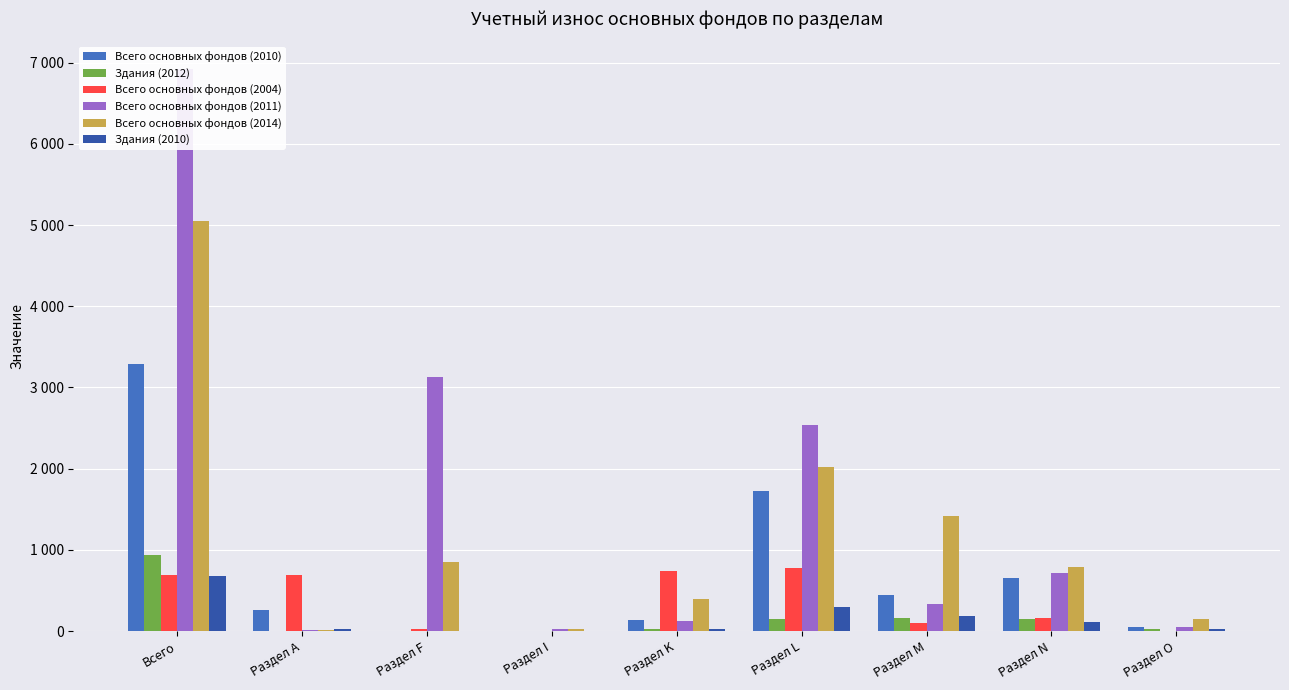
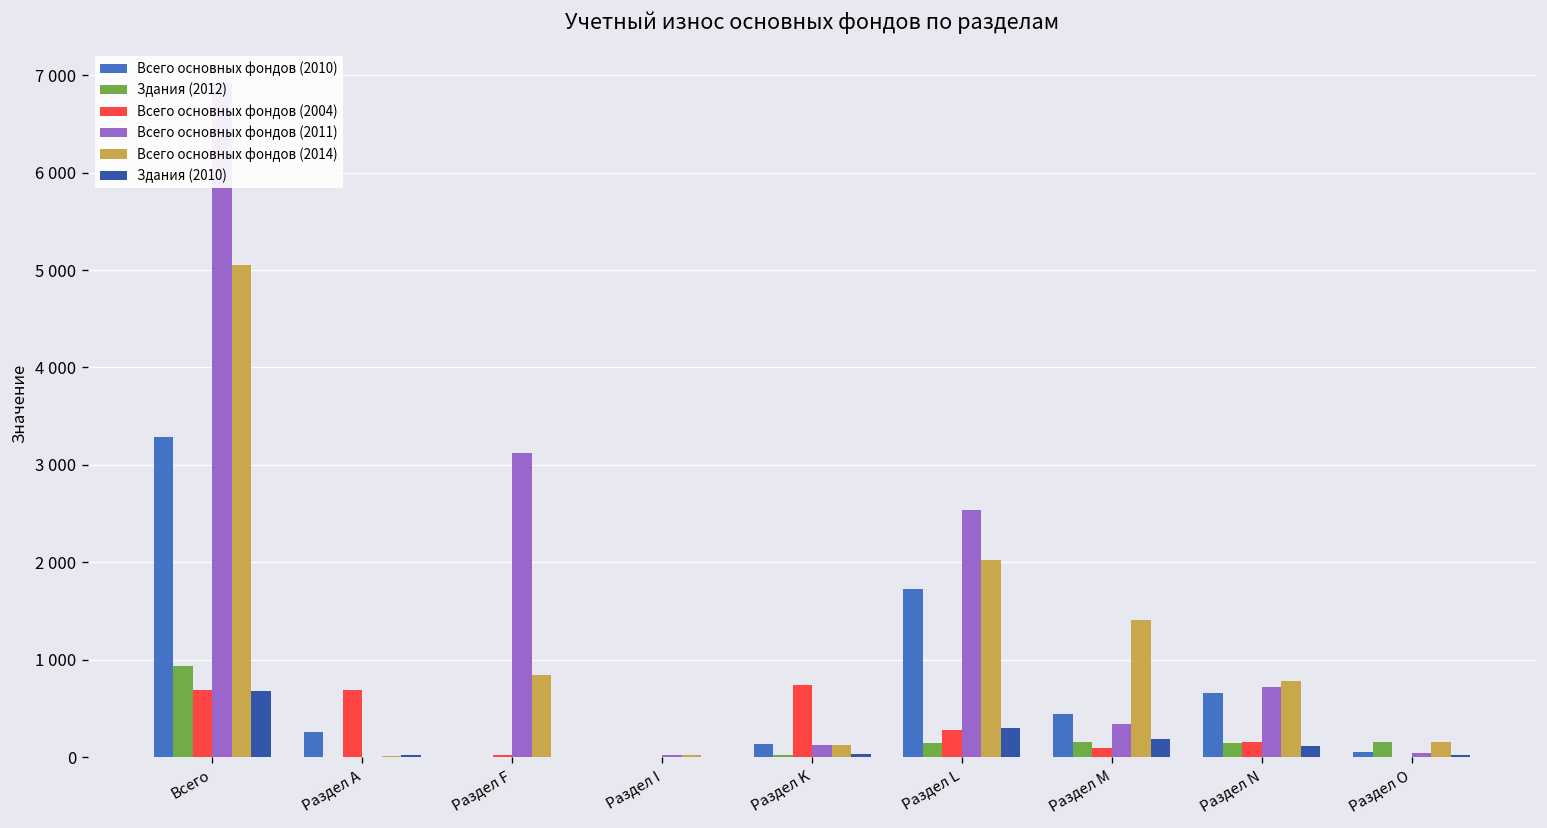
  {
    "Здания (2012)": {
      "Всего": 900,
      "Раздел I": 0,
      "Раздел L": 100,
      "Раздел M": 200,
      "Раздел N": 100,
-     "Раздел O": 0
+     "Раздел O": 200
    },
    "Всего основных фондов (2004)": {
      "Всего": 700,
      "Раздел А": 700,
      "Раздел I": 0,
      "Раздел K": 700,
-     "Раздел L": 800,
+     "Раздел L": 300,
      "Раздел M": 100,
      "Раздел N": 200
    },
    "Всего основных фондов (2011)": {
      "Раздел F": 3100,
      "Раздел K": 100,
      "Раздел L": 2500,
      "Раздел M": 300,
      "Раздел N": 700,
      "Раздел O": 0
    },
    "Всего основных фондов (2014)": {
      "Всего": 5100,
      "Раздел F": 800,
-     "Раздел K": 400,
+     "Раздел K": 100,
      "Раздел L": 2000,
      "Раздел M": 1400,
      "Раздел N": 800,
      "Раздел O": 200
    }
  }
